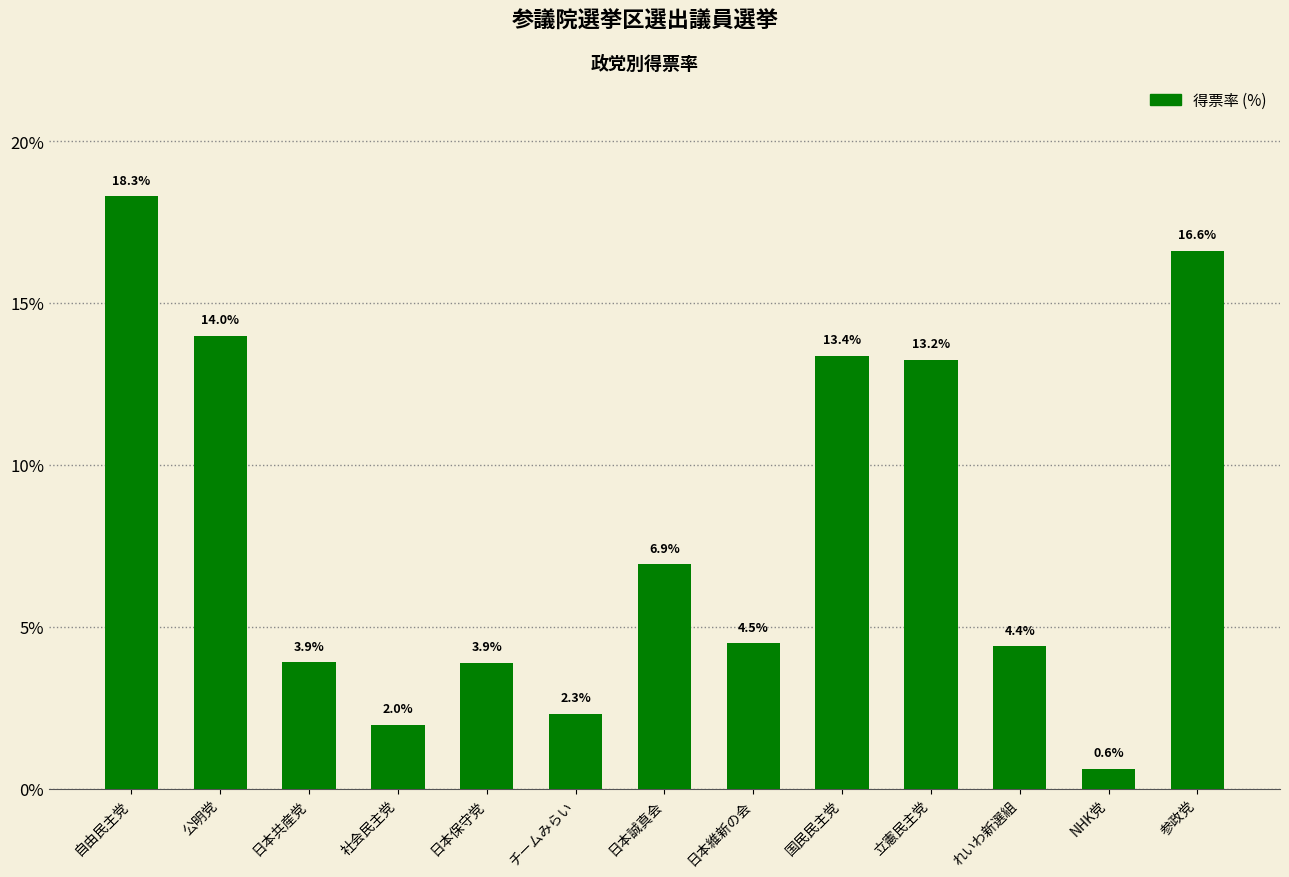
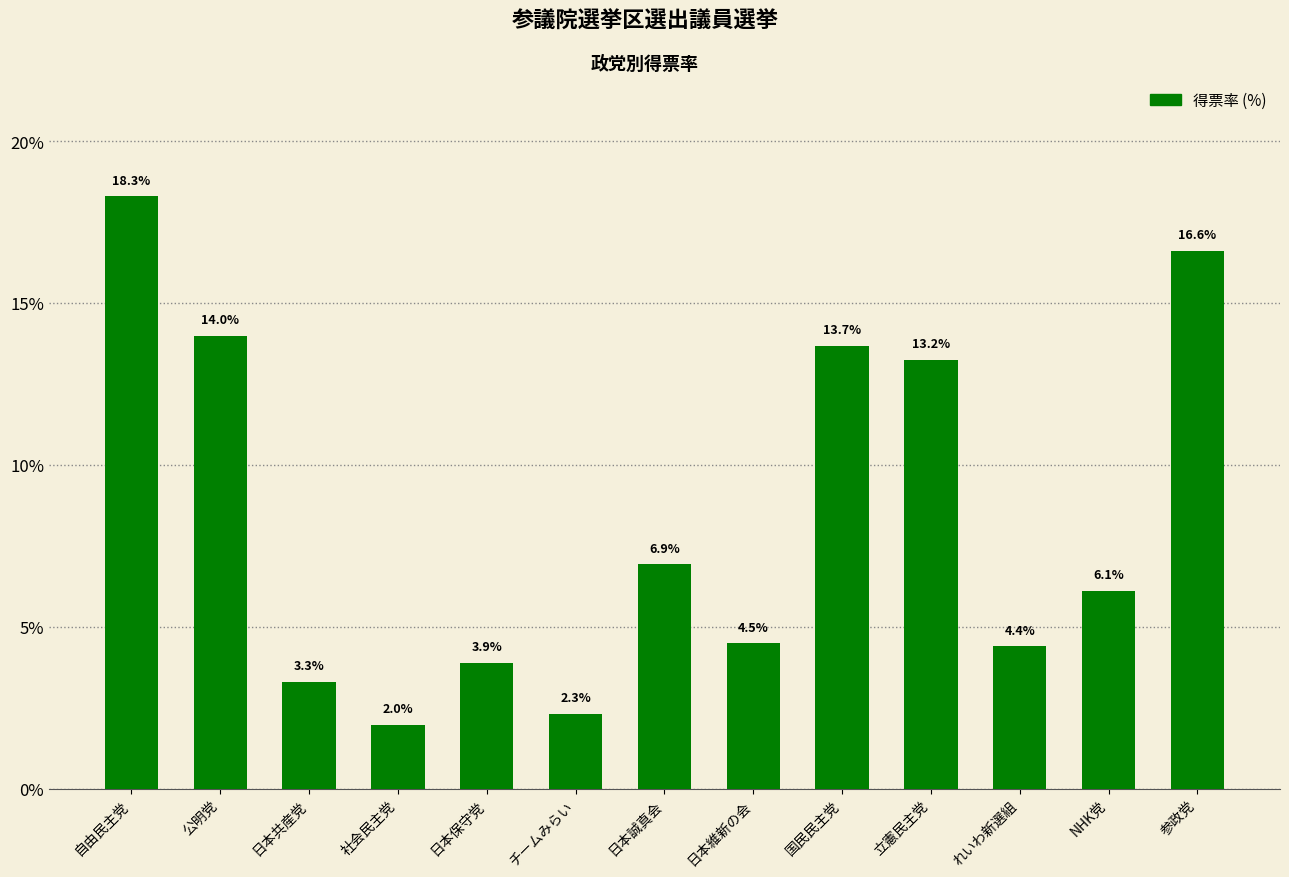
  {
    "自由民主党": "18.3%",
    "公明党": "14.0%",
-   "日本共産党": "3.9%",
+   "日本共産党": "3.3%",
    "社会民主党": "2.0%",
    "日本保守党": "3.9%",
    "チームみらい": "2.3%",
    "日本誠真会": "6.9%",
    "日本維新の会": "4.5%",
-   "国民民主党": "13.4%",
+   "国民民主党": "13.7%",
    "立憲民主党": "13.2%",
    "れいわ新選組": "4.4%",
-   "NHK党": "0.6%",
+   "NHK党": "6.1%",
    "参政党": "16.6%"
  }
